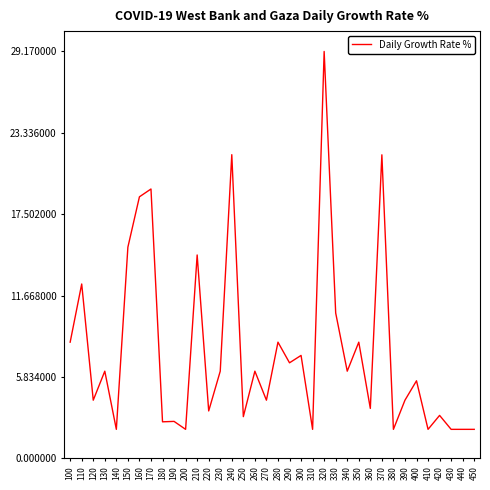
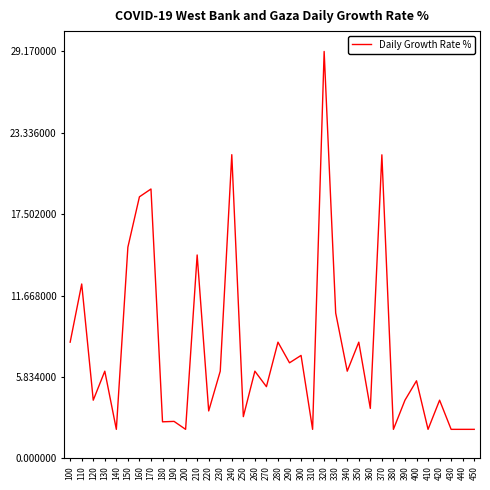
  {
    "100": 8.3,
    "110": 12.5,
    "120": 4.2,
    "130": 6.3,
    "140": 2.1,
    "150": 15.1,
    "160": 18.8,
    "170": 19.3,
    "180": 2.6,
    "190": 2.7,
    "200": 2.1,
    "210": 14.6,
    "220": 3.4,
    "230": 6.3,
    "240": 21.8,
    "250": 3.0,
    "260": 6.3,
-   "270": 4.2,
+   "270": 5.1,
    "280": 8.3,
    "290": 6.9,
    "300": 7.4,
    "310": 2.1,
    "320": 29.2,
    "330": 10.4,
    "340": 6.3,
    "350": 8.3,
    "360": 3.6,
    "370": 21.8,
    "380": 2.1,
    "390": 4.2,
    "400": 5.6,
    "410": 2.1,
-   "420": 3.1,
+   "420": 4.2,
    "430": 2.1,
    "440": 2.1,
    "450": 2.1
  }
